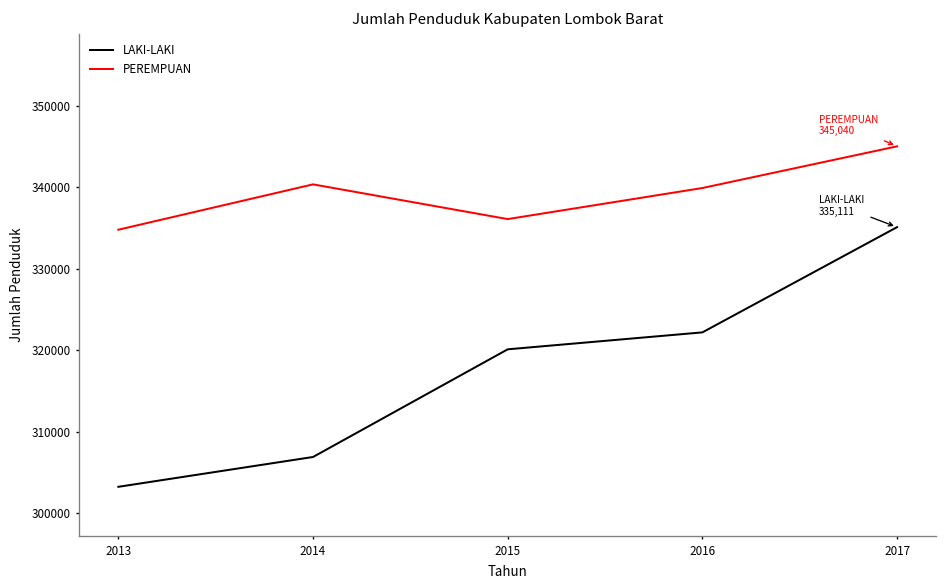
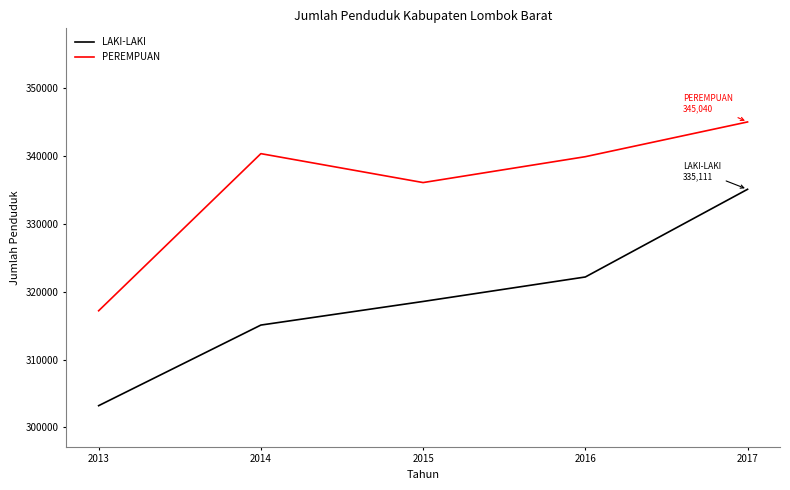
  {
    "LAKI-LAKI": {
      "2013": 303000,
-     "2014": 307000,
-     "2015": 320000,
+     "2014": 315000,
+     "2015": 319000,
      "2016": 322000
    },
    "PEREMPUAN": {
-     "2013": 335000,
+     "2013": 317000,
      "2014": 340000,
      "2015": 336000,
      "2016": 340000
    }
  }
